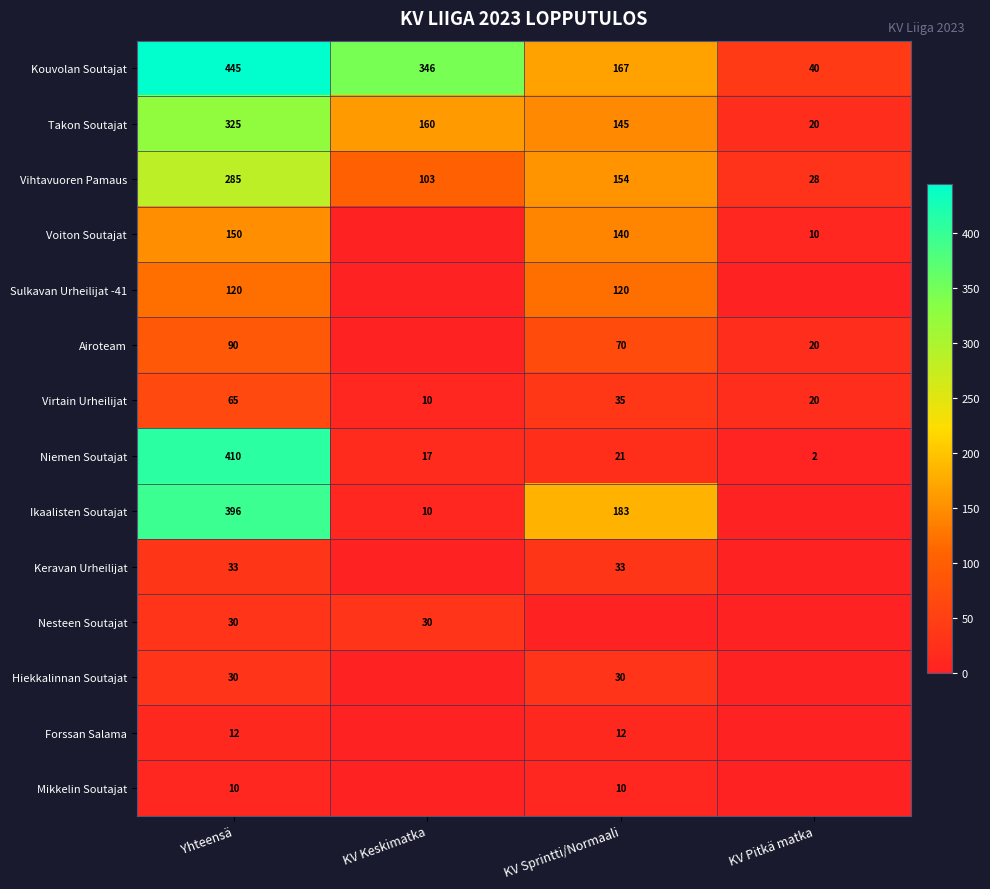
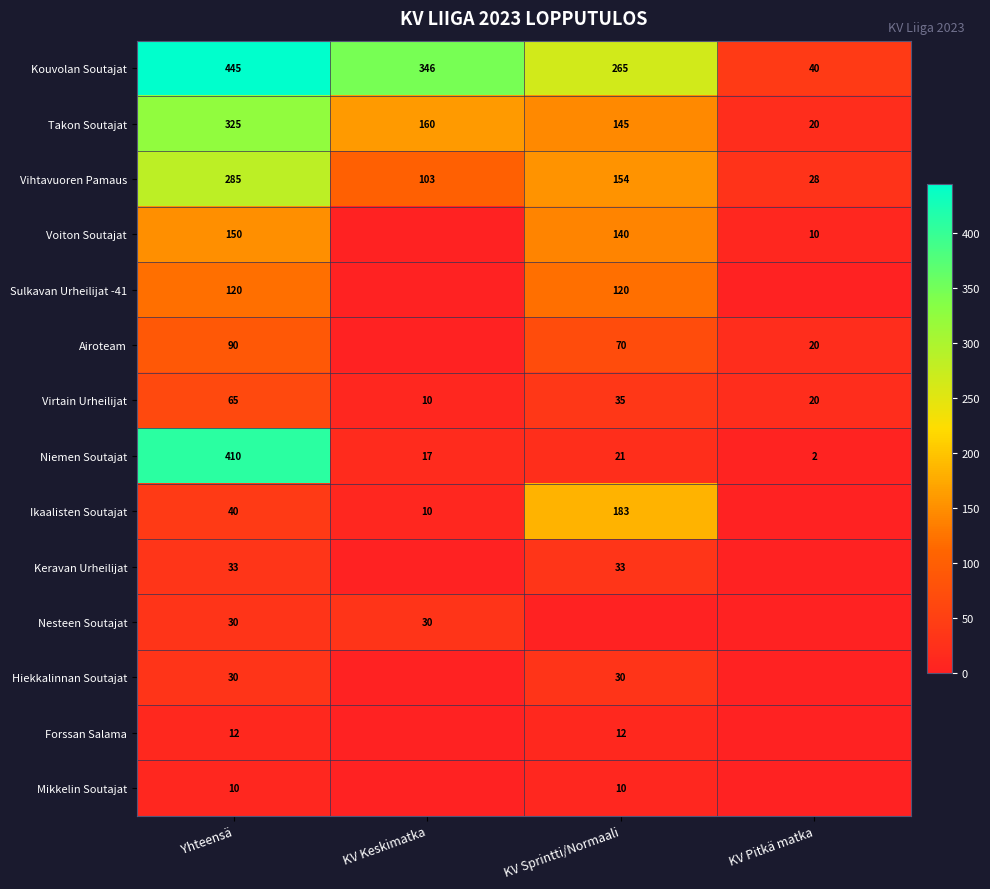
  {
    "Kouvolan Soutajat": {
      "Yhteensä": 445,
      "KV Keskimatka": 346,
-     "KV Sprintti/Normaali": 167,
+     "KV Sprintti/Normaali": 265,
      "KV Pitkä matka": 40
    },
    "Takon Soutajat": {
      "Yhteensä": 325,
      "KV Keskimatka": 160,
      "KV Sprintti/Normaali": 145,
      "KV Pitkä matka": 20
    },
    "Vihtavuoren Pamaus": {
      "Yhteensä": 285,
      "KV Keskimatka": 103,
      "KV Sprintti/Normaali": 154,
      "KV Pitkä matka": 28
    },
    "Voiton Soutajat": {
      "Yhteensä": 150,
      "KV Sprintti/Normaali": 140,
      "KV Pitkä matka": 10
    },
    "Sulkavan Urheilijat -41": {
      "Yhteensä": 120,
      "KV Sprintti/Normaali": 120
    },
    "Airoteam": {
      "Yhteensä": 90,
      "KV Sprintti/Normaali": 70,
      "KV Pitkä matka": 20
    },
    "Virtain Urheilijat": {
      "Yhteensä": 65,
      "KV Keskimatka": 10,
      "KV Sprintti/Normaali": 35,
      "KV Pitkä matka": 20
    },
    "Niemen Soutajat": {
      "Yhteensä": 410,
      "KV Keskimatka": 17,
      "KV Sprintti/Normaali": 21,
      "KV Pitkä matka": 2
    },
    "Ikaalisten Soutajat": {
-     "Yhteensä": 396,
+     "Yhteensä": 40,
      "KV Keskimatka": 10,
      "KV Sprintti/Normaali": 183
    },
    "Keravan Urheilijat": {
      "Yhteensä": 33,
      "KV Sprintti/Normaali": 33
    },
    "Nesteen Soutajat": {
      "Yhteensä": 30,
      "KV Keskimatka": 30
    },
    "Hiekkalinnan Soutajat": {
      "Yhteensä": 30,
      "KV Sprintti/Normaali": 30
    },
    "Forssan Salama": {
      "Yhteensä": 12,
      "KV Sprintti/Normaali": 12
    },
    "Mikkelin Soutajat": {
      "Yhteensä": 10,
      "KV Sprintti/Normaali": 10
    }
  }
